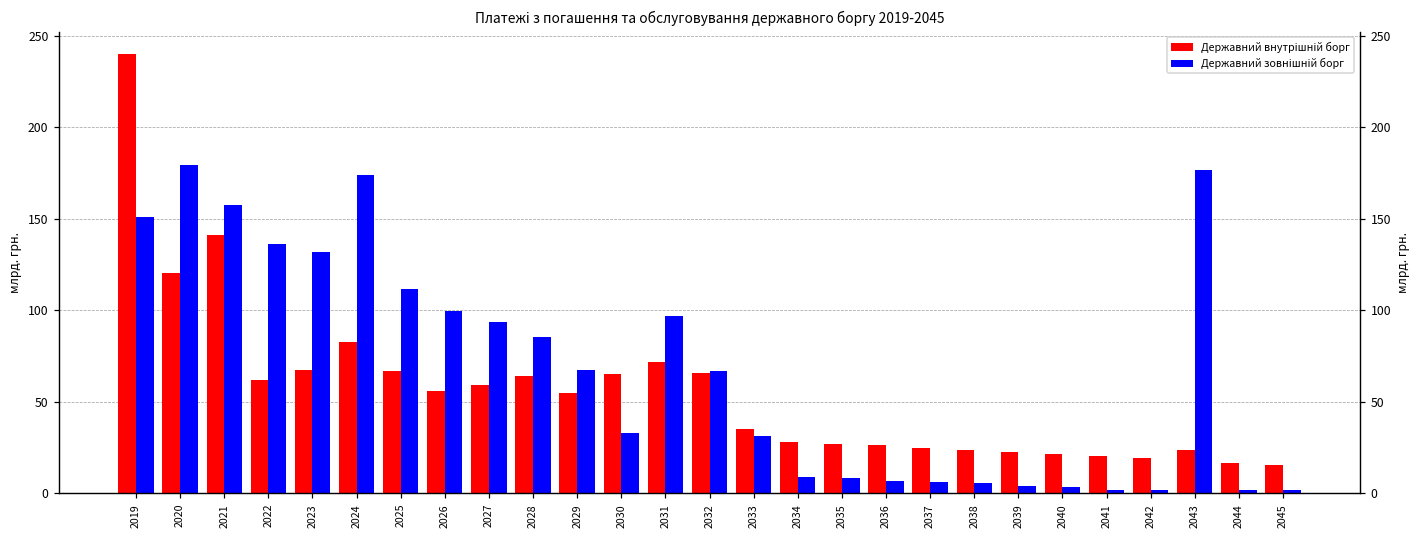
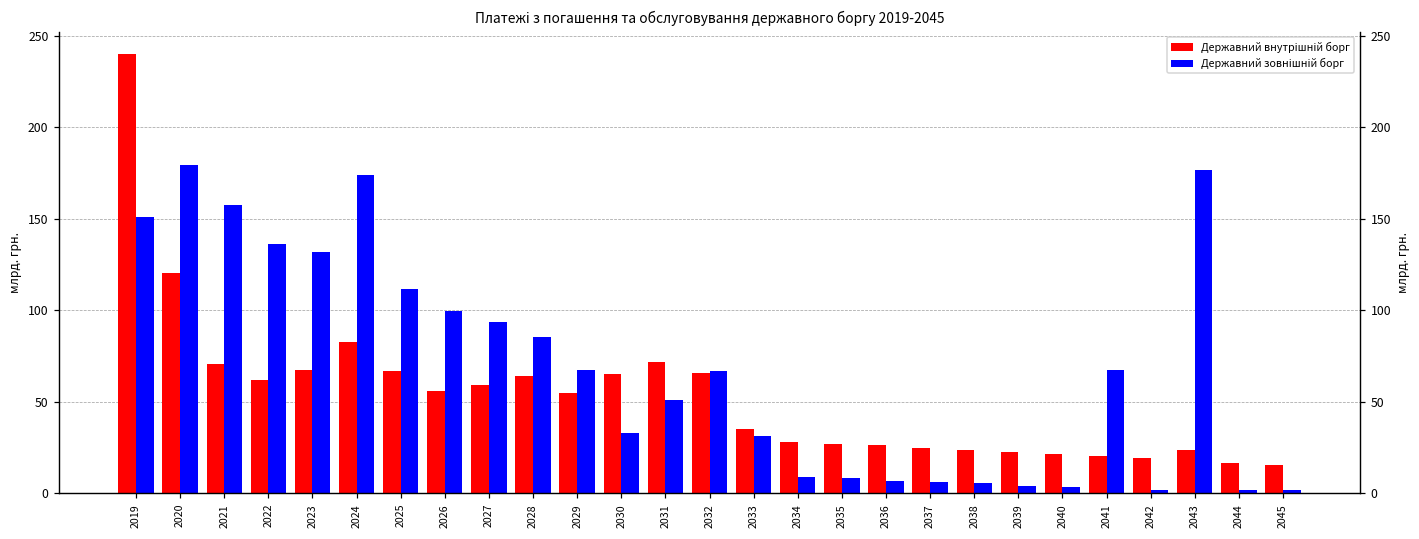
  {
    "Державний внутрішній борг": {
      "2019": 240,
      "2020": 120,
-     "2021": 141,
+     "2021": 71,
      "2022": 62,
      "2023": 67,
      "2024": 83,
      "2025": 67,
      "2026": 56,
      "2027": 59,
      "2028": 64,
      "2029": 55,
      "2030": 65,
      "2031": 72,
      "2032": 66,
      "2033": 35,
      "2034": 28,
      "2035": 27,
      "2036": 26,
      "2037": 25,
      "2038": 24,
      "2039": 23,
      "2040": 21,
      "2041": 20,
      "2042": 19,
      "2043": 24,
      "2044": 17,
      "2045": 16
    },
    "Державний зовнішній борг": {
      "2019": 151,
      "2020": 180,
      "2021": 158,
      "2022": 136,
      "2023": 132,
      "2024": 174,
      "2025": 112,
      "2026": 100,
      "2027": 94,
      "2028": 85,
      "2029": 67,
      "2030": 33,
-     "2031": 97,
+     "2031": 51,
      "2032": 67,
      "2033": 31,
      "2034": 9,
      "2035": 8,
      "2036": 7,
      "2037": 6,
      "2038": 5,
      "2039": 4,
      "2040": 3,
-     "2041": 2,
+     "2041": 67,
      "2042": 2,
      "2043": 177,
      "2044": 2,
      "2045": 2
    }
  }
